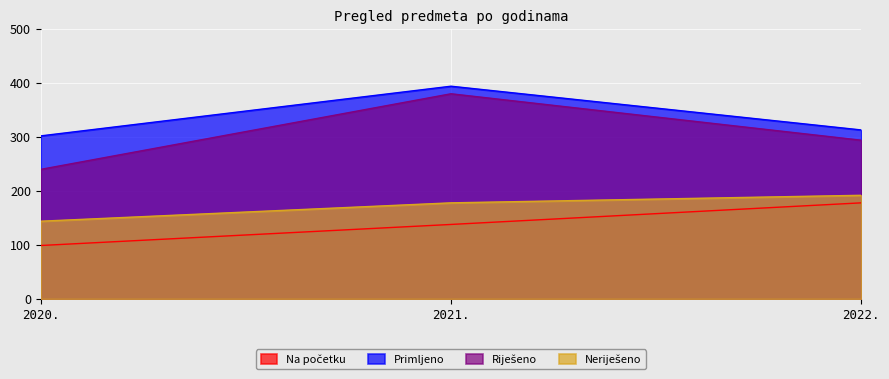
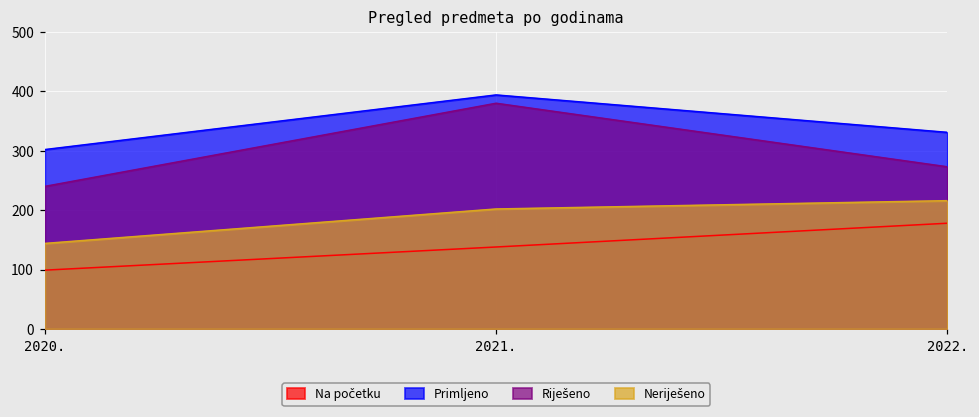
  {
    "Na početku": {
      "2020.": 100,
      "2021.": 140,
      "2022.": 180
    },
    "Primljeno": {
      "2020.": 300,
      "2021.": 390,
-     "2022.": 310
+     "2022.": 330
    },
    "Riješeno": {
      "2020.": 240,
      "2021.": 380,
-     "2022.": 290
+     "2022.": 270
    },
    "Neriješeno": {
      "2020.": 140,
-     "2021.": 180,
-     "2022.": 190
+     "2021.": 200,
+     "2022.": 220
    }
  }
